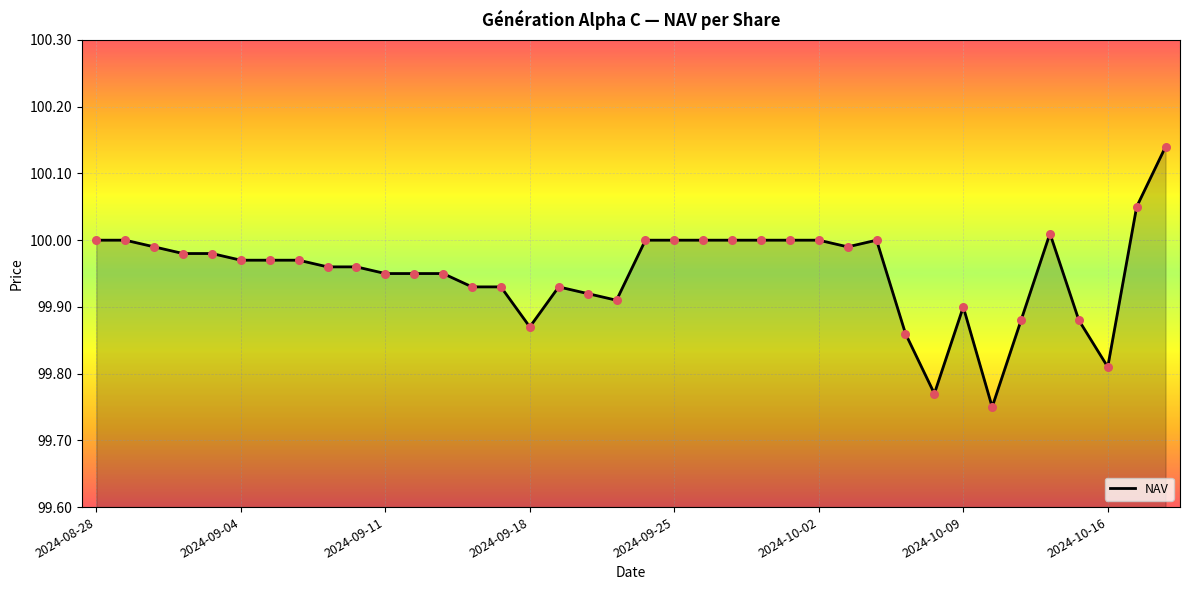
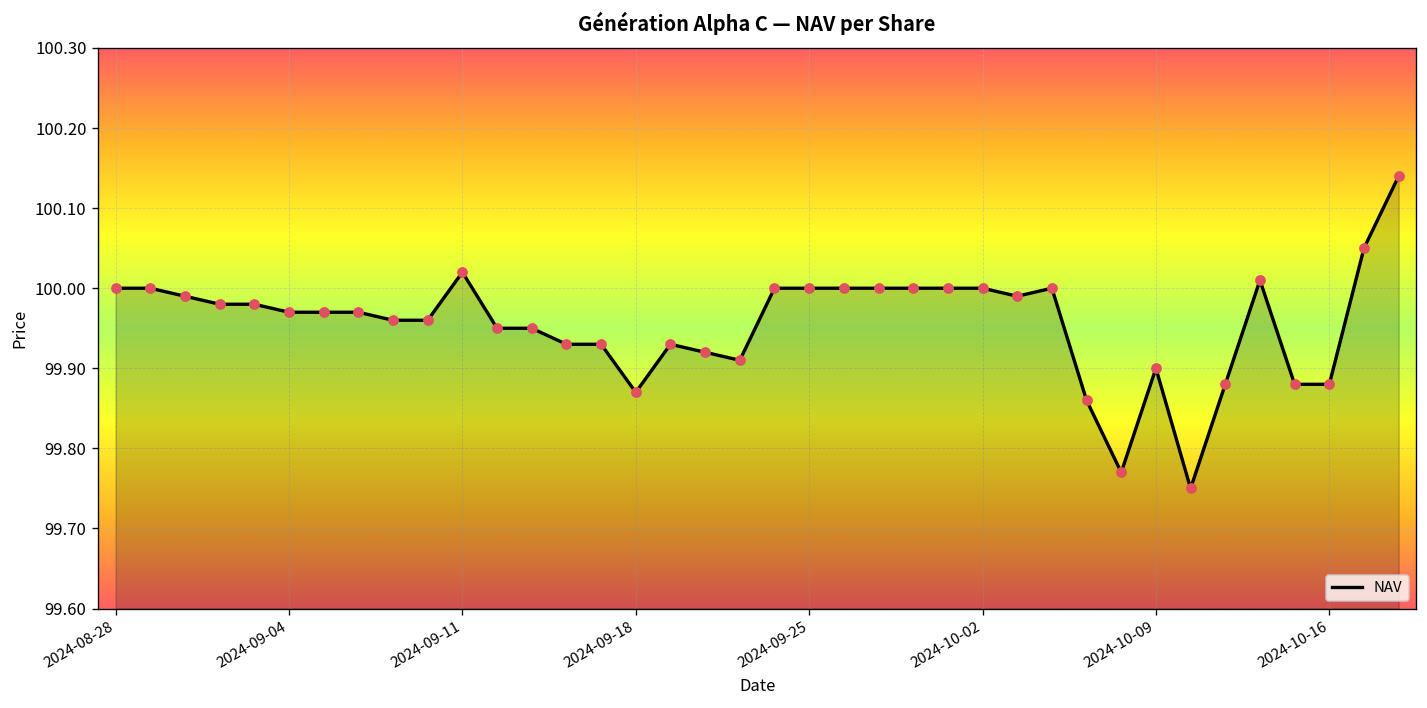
  {
    "2024-08-28": 100.00,
    "2024-09-04": 99.97,
-   "2024-09-11": 99.95,
+   "2024-09-11": 100.02,
    "2024-09-18": 99.87,
    "2024-09-25": 100.00,
    "2024-10-02": 100.00,
    "2024-10-09": 99.90,
-   "2024-10-16": 99.81
+   "2024-10-16": 99.88
  }
